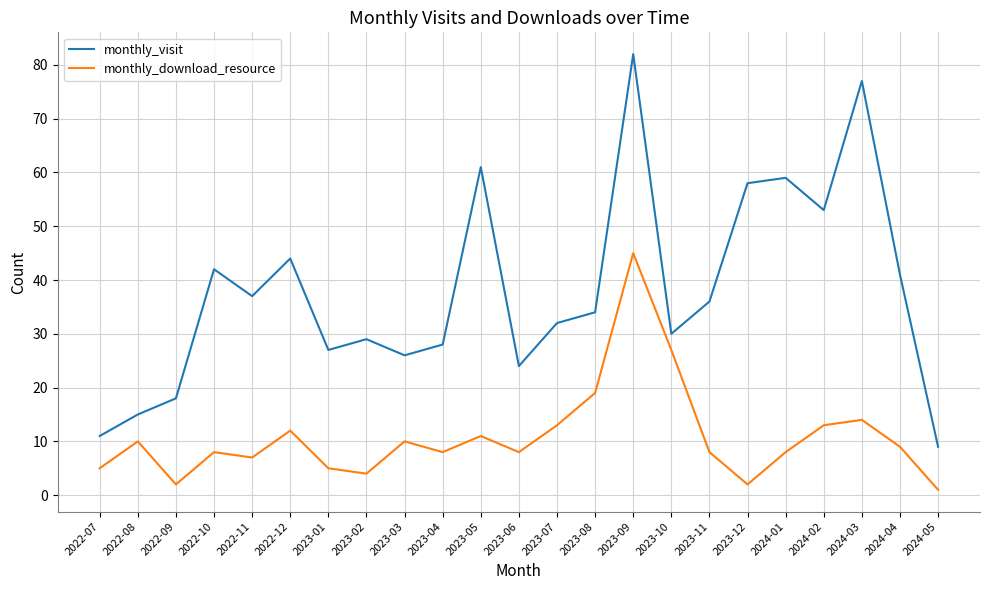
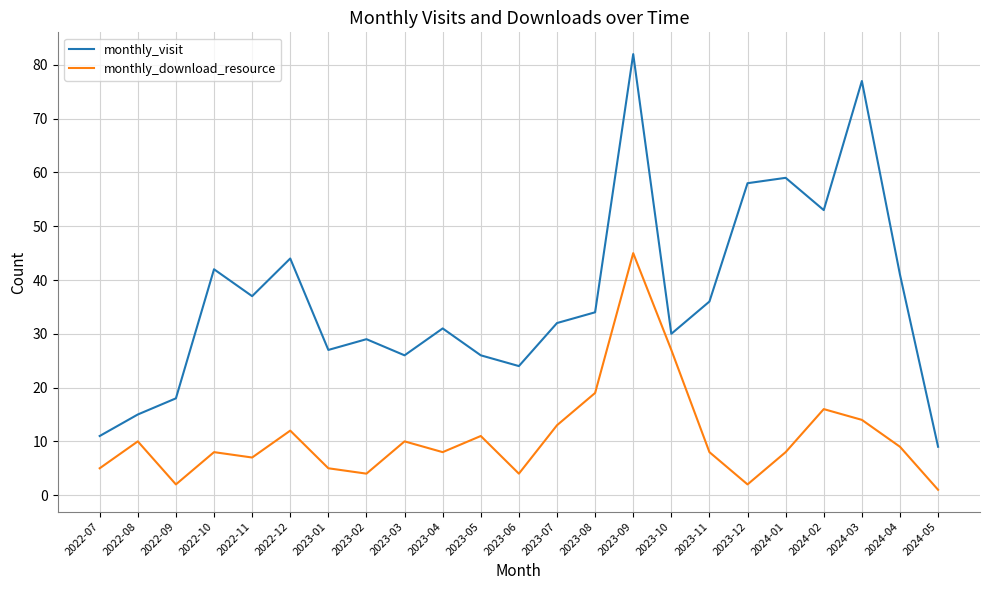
  {
    "monthly_visit": {
      "2022-07": 11,
      "2022-08": 15,
      "2022-09": 18,
      "2022-10": 42,
      "2022-11": 37,
      "2022-12": 44,
      "2023-01": 27,
      "2023-02": 29,
      "2023-03": 26,
-     "2023-04": 28,
-     "2023-05": 61,
+     "2023-04": 31,
+     "2023-05": 26,
      "2023-06": 24,
      "2023-07": 32,
      "2023-08": 34,
      "2023-09": 82,
      "2023-10": 30,
      "2023-11": 36,
      "2023-12": 58,
      "2024-01": 59,
      "2024-02": 53,
      "2024-03": 77,
      "2024-04": 41,
      "2024-05": 9
    },
    "monthly_download_resource": {
      "2022-07": 5,
      "2022-08": 10,
      "2022-09": 2,
      "2022-10": 8,
      "2022-11": 7,
      "2022-12": 12,
      "2023-01": 5,
      "2023-02": 4,
      "2023-03": 10,
      "2023-04": 8,
      "2023-05": 11,
-     "2023-06": 8,
+     "2023-06": 4,
      "2023-07": 13,
      "2023-08": 19,
      "2023-09": 45,
      "2023-10": 27,
      "2023-11": 8,
      "2023-12": 2,
      "2024-01": 8,
-     "2024-02": 13,
+     "2024-02": 16,
      "2024-03": 14,
      "2024-04": 9,
      "2024-05": 1
    }
  }
